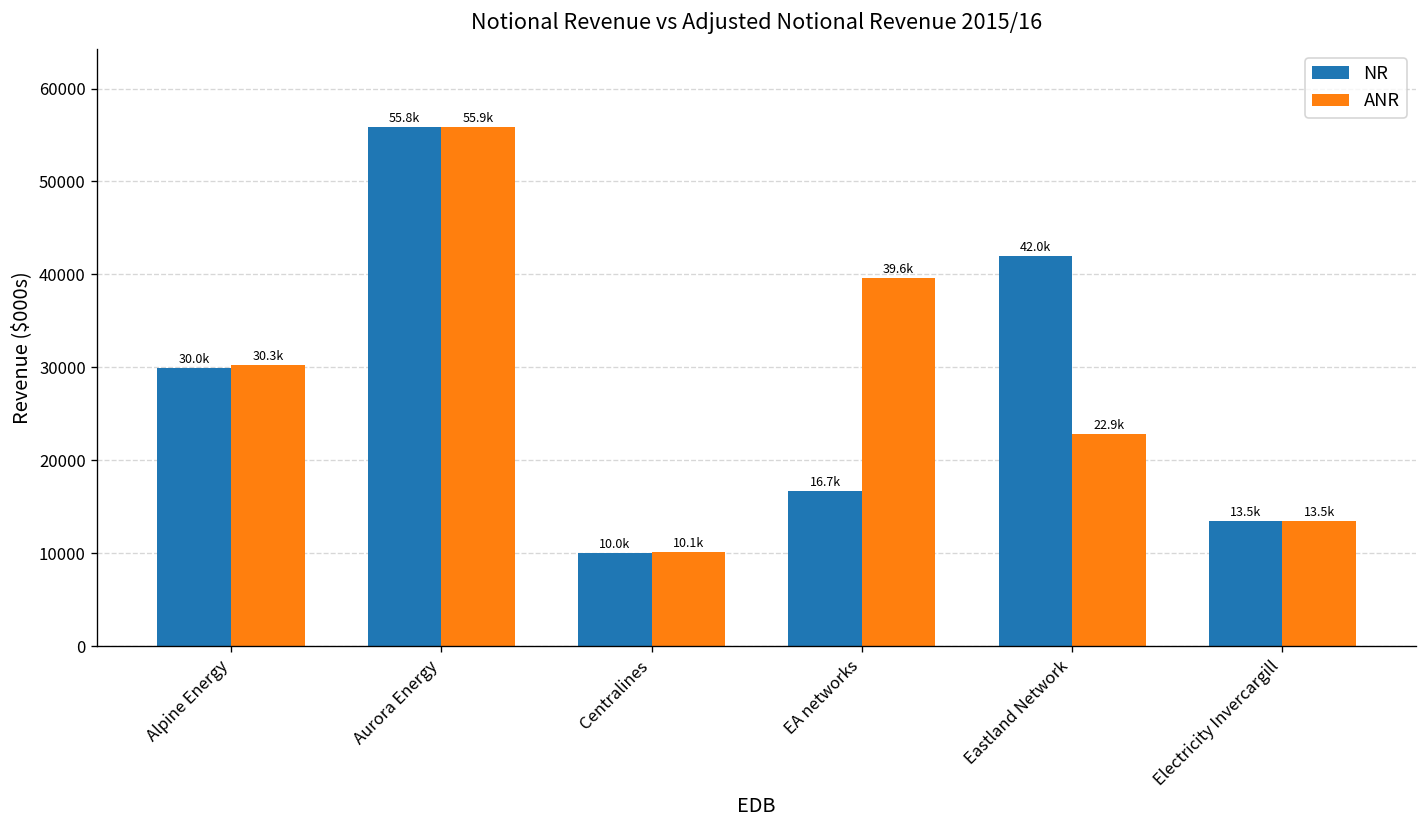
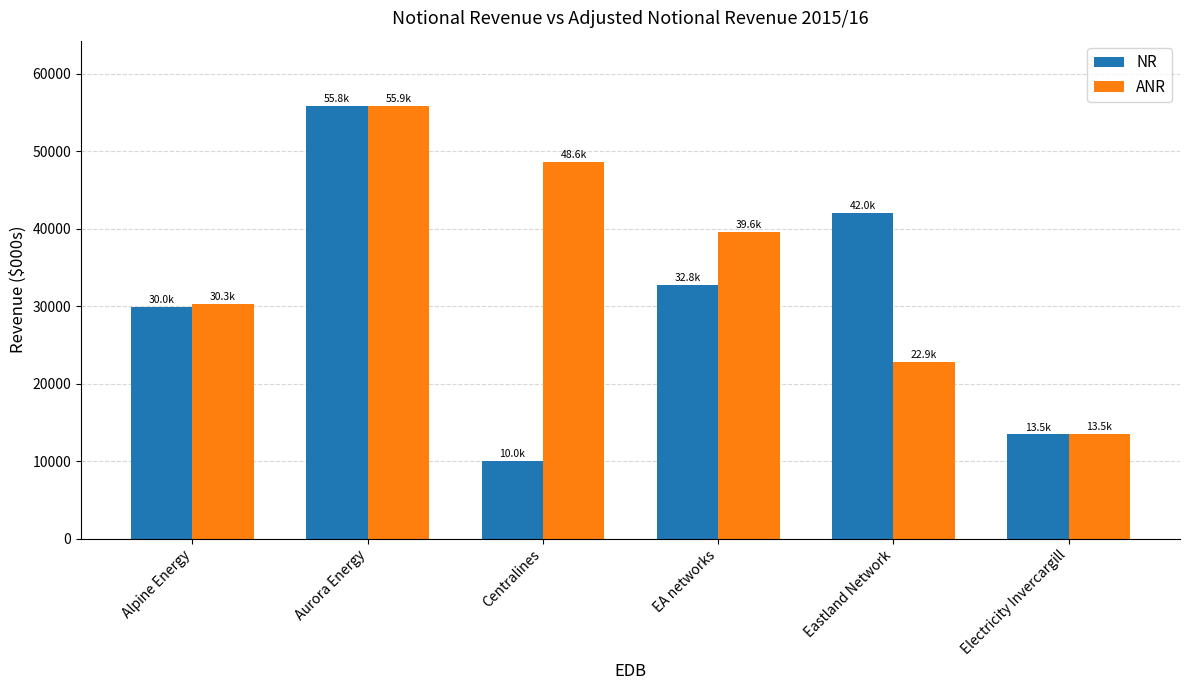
  {
    "NR": {
      "Alpine Energy": "30.0k",
      "Aurora Energy": "55.8k",
      "Centralines": "10.0k",
-     "EA networks": "16.7k",
+     "EA networks": "32.8k",
      "Eastland Network": "42.0k",
      "Electricity Invercargill": "13.5k"
    },
    "ANR": {
      "Alpine Energy": "30.3k",
      "Aurora Energy": "55.9k",
-     "Centralines": "10.1k",
+     "Centralines": "48.6k",
      "EA networks": "39.6k",
      "Eastland Network": "22.9k",
      "Electricity Invercargill": "13.5k"
    }
  }
